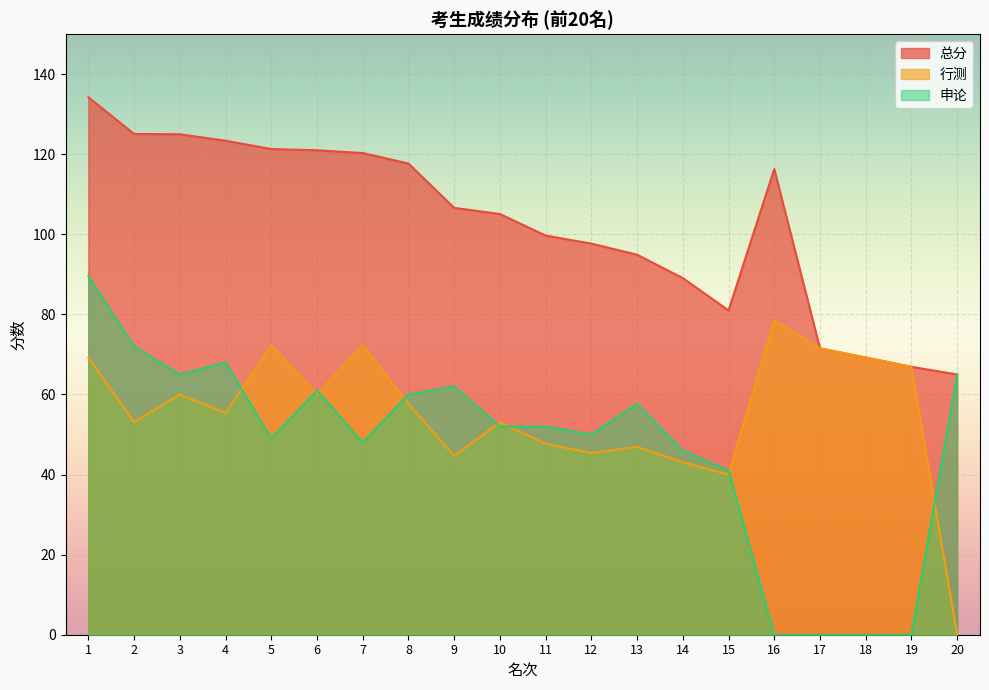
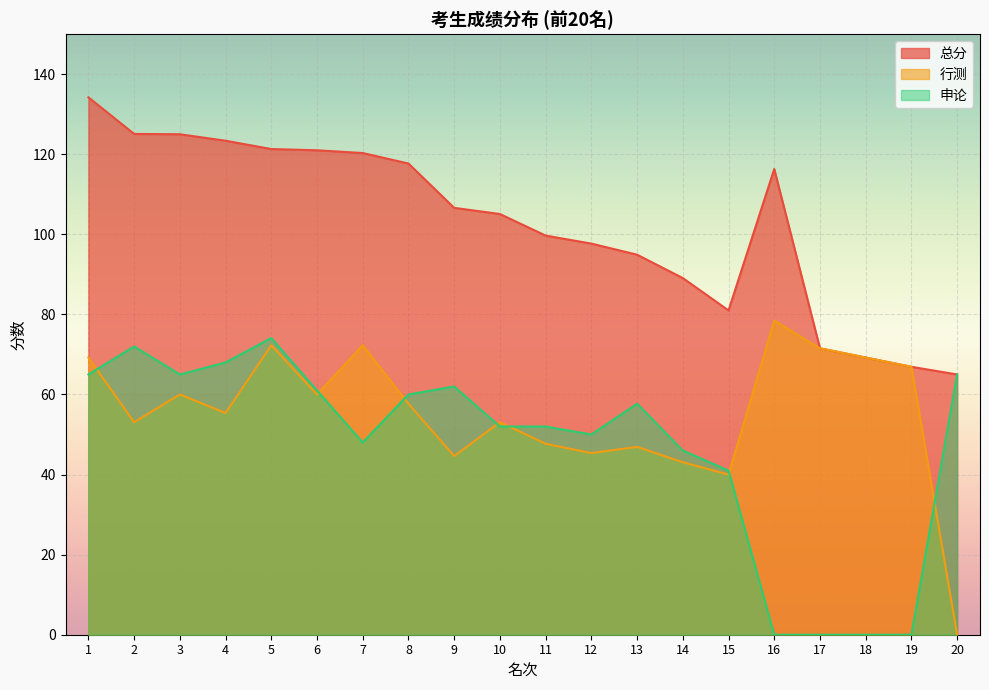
  {
    "总分": {
      "1": 134,
      "2": 125,
      "3": 125,
      "4": 123,
      "5": 121,
      "6": 121,
      "7": 120,
      "8": 118,
      "9": 107,
      "10": 105,
      "11": 100,
      "12": 98,
      "13": 95,
      "14": 89,
      "15": 81,
      "16": 116
    },
    "行测": {
      "1": 69,
      "2": 53,
      "3": 60,
      "4": 55,
      "5": 72,
      "6": 60,
      "7": 72,
      "8": 58,
      "9": 45,
      "10": 53,
      "11": 48,
      "12": 45,
      "13": 47,
      "14": 43,
      "15": 40,
      "16": 78,
      "20": 0
    },
    "申论": {
-     "1": 90,
+     "1": 65,
      "2": 72,
      "3": 65,
      "4": 68,
-     "5": 49,
+     "5": 74,
      "6": 61,
      "7": 48,
      "8": 60,
      "9": 62,
      "10": 52,
      "11": 52,
      "12": 50,
      "13": 58,
      "14": 46,
      "15": 41,
      "16": 0,
      "17": 0,
      "18": 0,
      "19": 0
    }
  }
